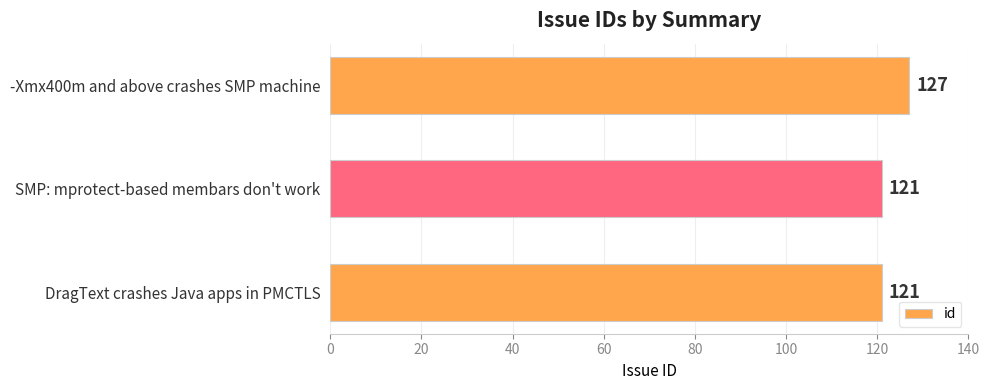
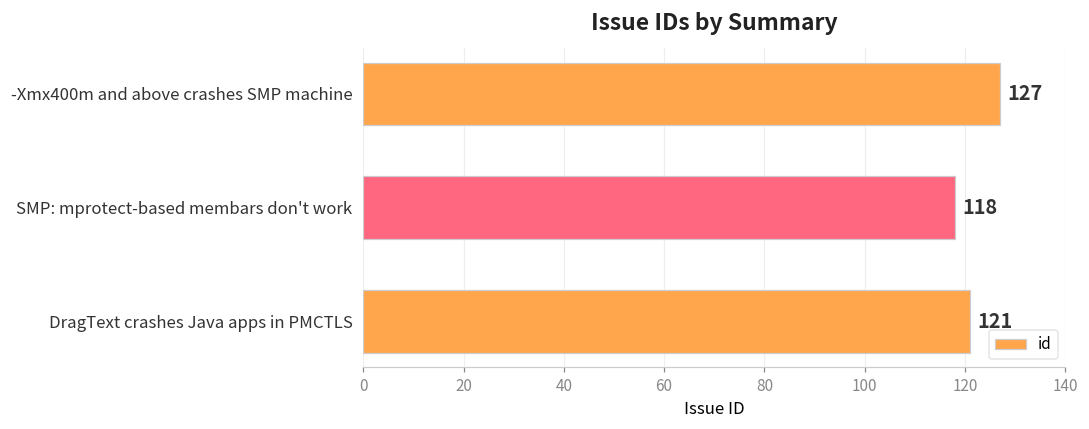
  {
    "-Xmx400m and above crashes SMP machine": 127,
-   "SMP: mprotect-based membars don't work": 121,
+   "SMP: mprotect-based membars don't work": 118,
    "DragText crashes Java apps in PMCTLS": 121
  }
